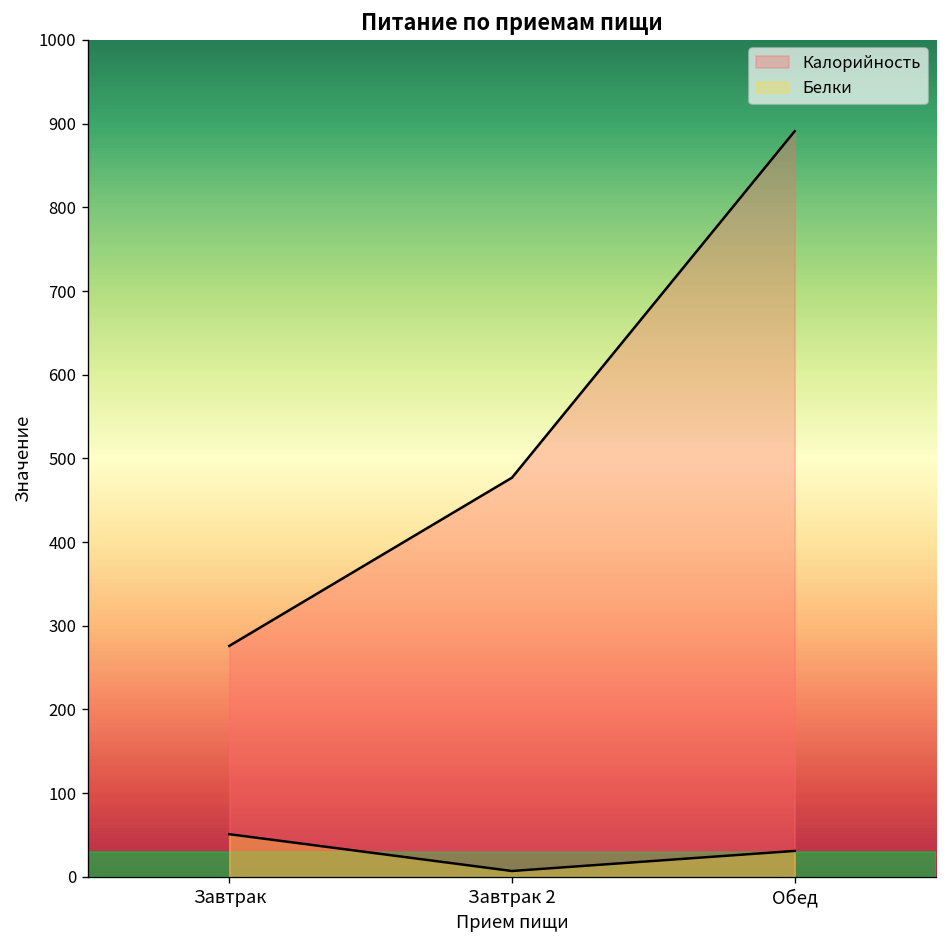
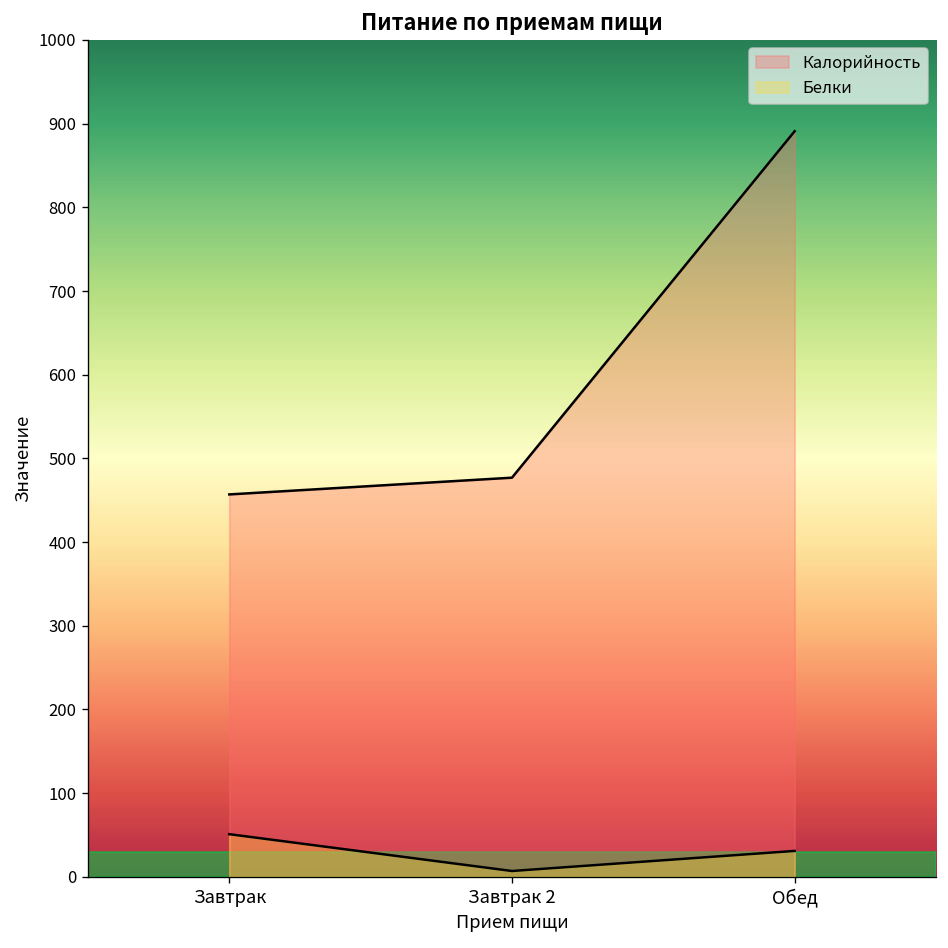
  {
    "Калорийность": {
-     "Завтрак": 280,
+     "Завтрак": 460,
      "Завтрак 2": 480,
      "Обед": 890
    },
    "Белки": {
      "Завтрак": 50,
      "Обед": 30
    }
  }
